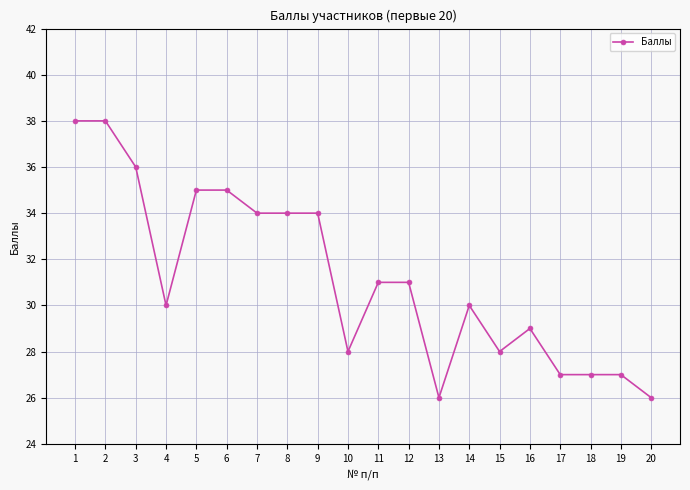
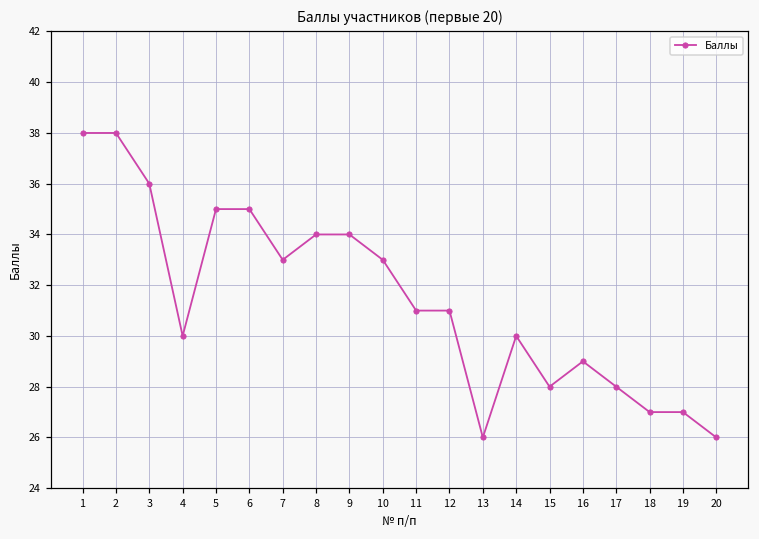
  {
    "1": 38,
    "2": 38,
    "3": 36,
    "4": 30,
    "5": 35,
    "6": 35,
-   "7": 34,
+   "7": 33,
    "8": 34,
    "9": 34,
-   "10": 28,
+   "10": 33,
    "11": 31,
    "12": 31,
    "13": 26,
    "14": 30,
    "15": 28,
    "16": 29,
-   "17": 27,
+   "17": 28,
    "18": 27,
    "19": 27,
    "20": 26
  }
